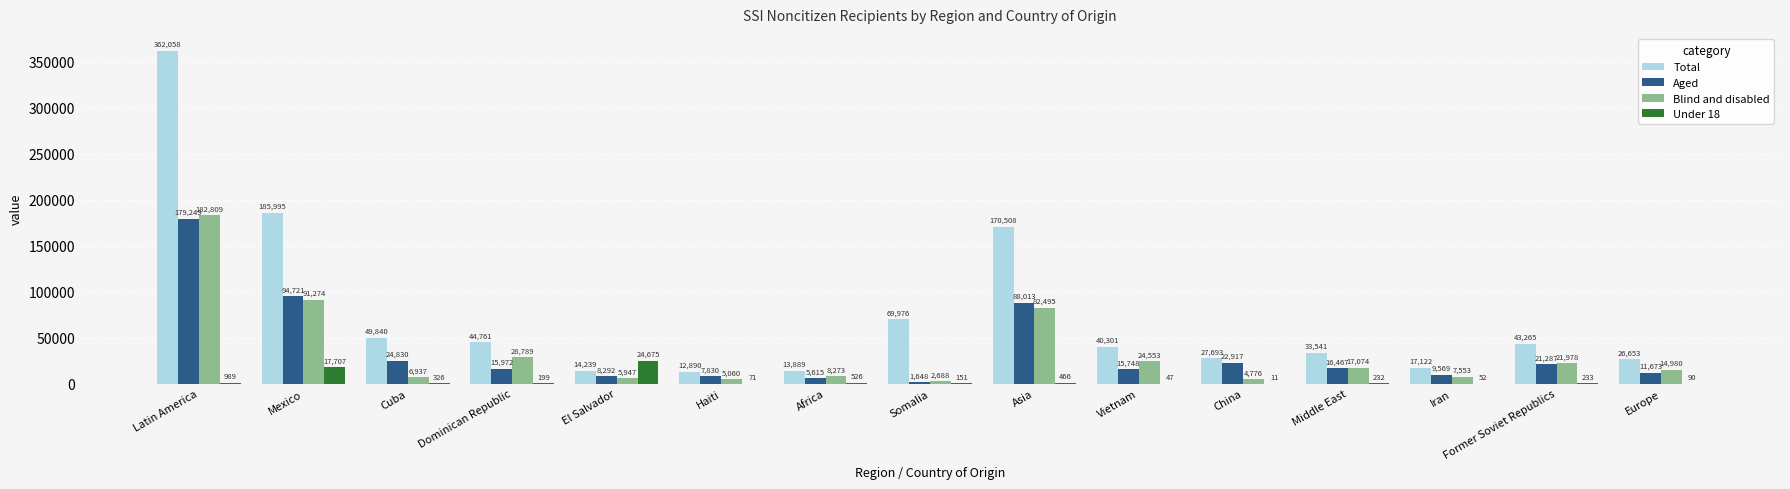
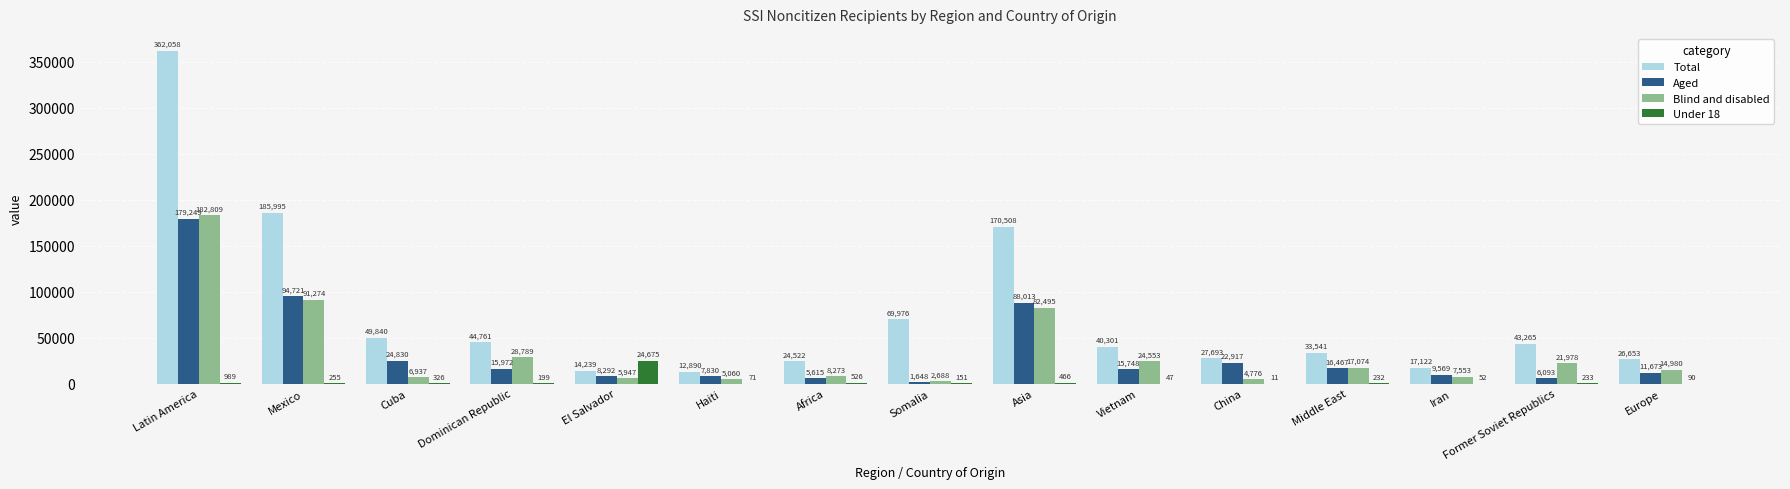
  {
    "Total": {
      "Latin America": "362,058",
      "Mexico": "185,995",
      "Cuba": "49,840",
      "Dominican Republic": "44,761",
      "El Salvador": "14,239",
      "Haiti": "12,890",
-     "Africa": "13,889",
+     "Africa": "24,522",
      "Somalia": "69,976",
      "Asia": "170,508",
      "Vietnam": "40,301",
      "China": "27,693",
      "Middle East": "33,541",
      "Iran": "17,122",
      "Former Soviet Republics": "43,265",
      "Europe": "26,653"
    },
    "Aged": {
      "Latin America": "179,249",
      "Mexico": "94,721",
      "Cuba": "24,830",
      "Dominican Republic": "15,972",
      "El Salvador": "8,292",
      "Haiti": "7,830",
      "Africa": "5,615",
      "Somalia": "1,648",
      "Asia": "88,013",
      "Vietnam": "15,748",
      "China": "22,917",
      "Middle East": "16,467",
      "Iran": "9,569",
-     "Former Soviet Republics": "21,287",
+     "Former Soviet Republics": "6,093",
      "Europe": "11,673"
    },
    "Blind and disabled": {
      "Latin America": "182,809",
      "Mexico": "91,274",
      "Cuba": "6,937",
      "Dominican Republic": "28,789",
      "El Salvador": "5,947",
      "Haiti": "5,060",
      "Africa": "8,273",
      "Somalia": "2,688",
      "Asia": "82,495",
      "Vietnam": "24,553",
      "China": "4,776",
      "Middle East": "17,074",
      "Iran": "7,553",
      "Former Soviet Republics": "21,978",
      "Europe": "14,980"
    },
    "Under 18": {
      "Latin America": "989",
-     "Mexico": "17,707",
+     "Mexico": "255",
      "Cuba": "326",
      "Dominican Republic": "199",
      "El Salvador": "24,675",
      "Haiti": "71",
      "Africa": "526",
      "Somalia": "151",
      "Asia": "466",
      "Vietnam": "47",
      "China": "11",
      "Middle East": "232",
      "Iran": "52",
      "Former Soviet Republics": "233",
      "Europe": "90"
    }
  }
